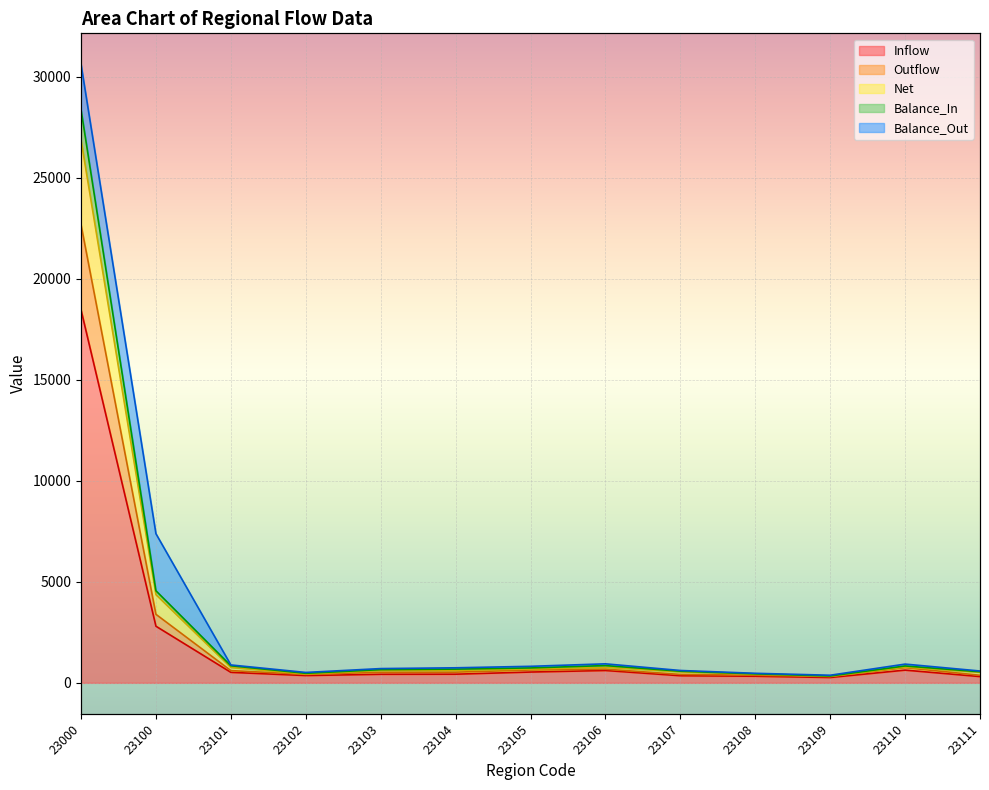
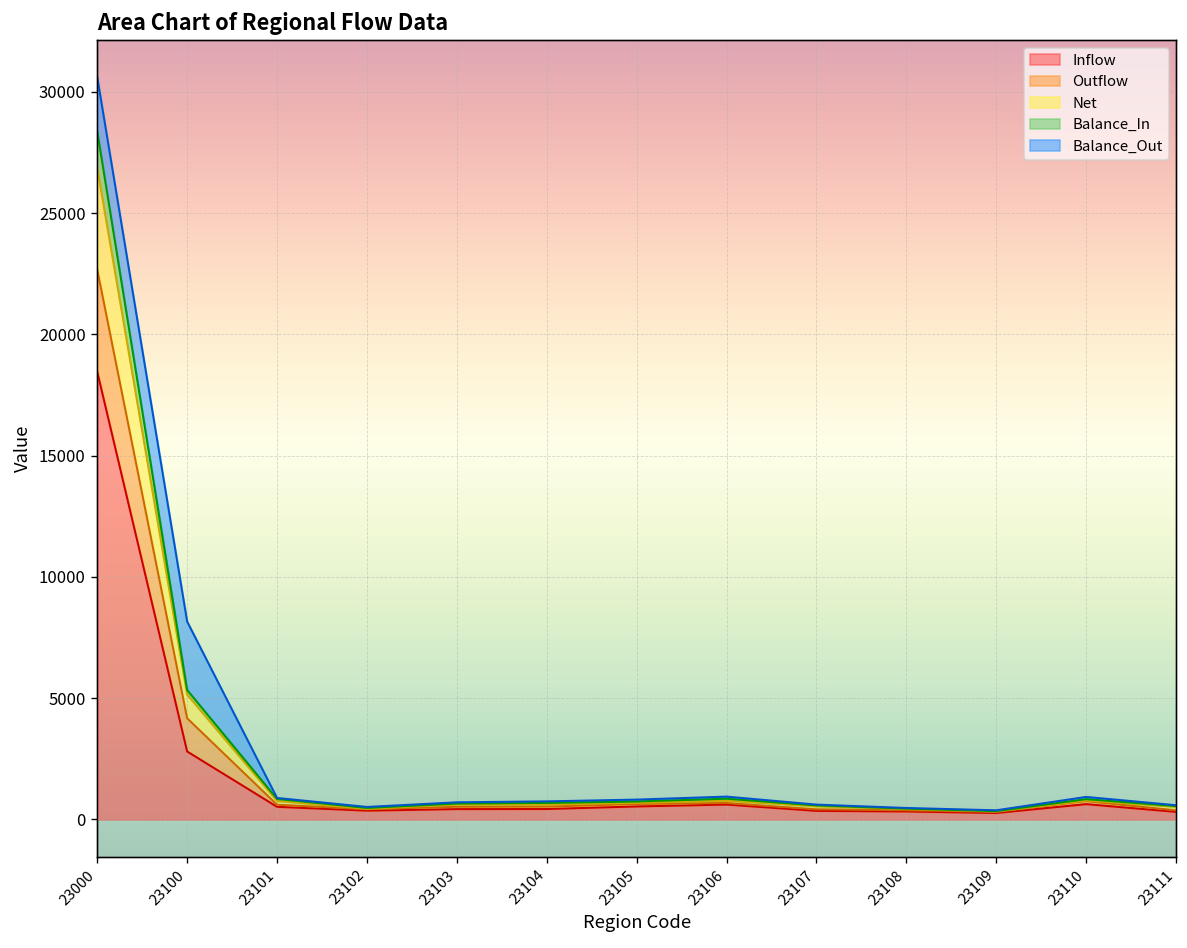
  {
    "Inflow": {
      "23000": 18500,
      "23100": 2800
    },
    "Outflow": {
      "23000": 4200,
-     "23100": 600
+     "23100": 1400
    },
    "Net": {
      "23000": 4200,
      "23100": 1000
    },
    "Balance_In": {
      "23000": 1500,
      "23100": 200
    },
    "Balance_Out": {
      "23000": 2200,
      "23100": 2800
    }
  }
